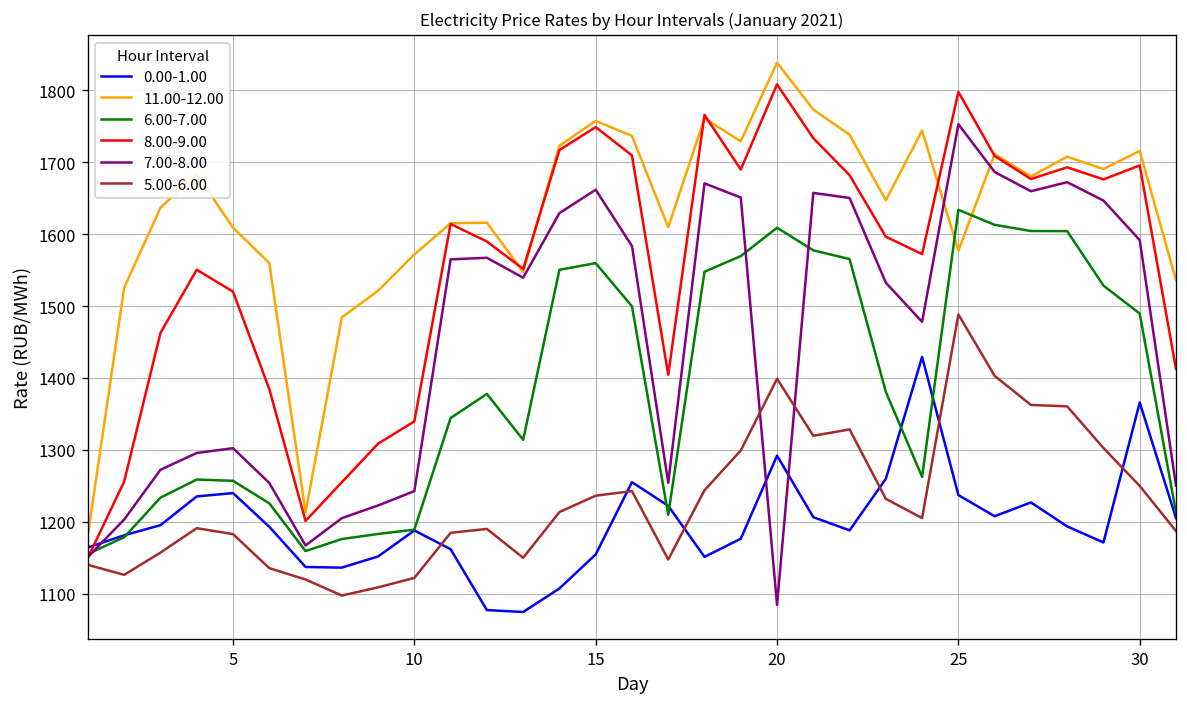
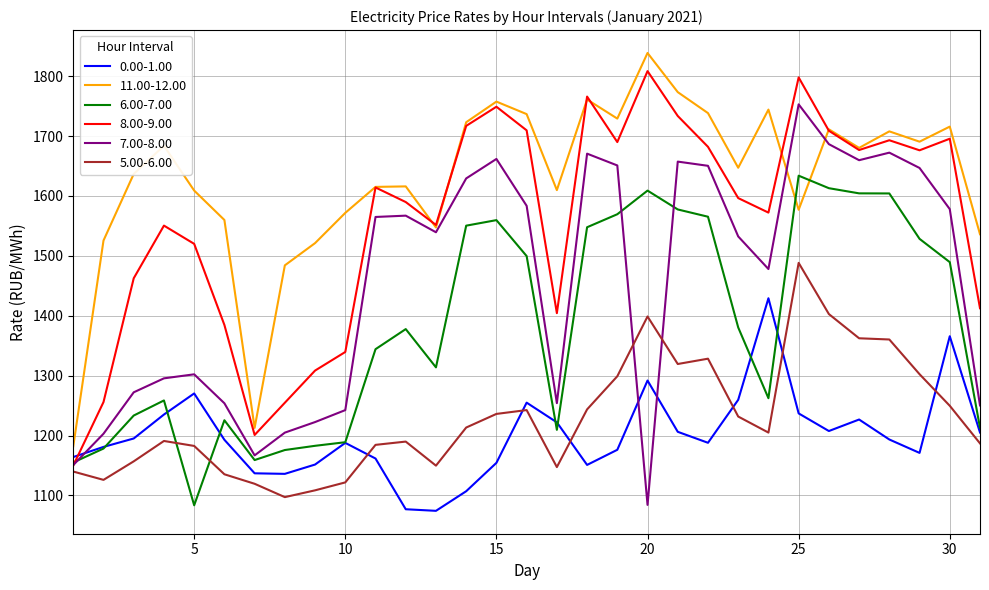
  {
    "0.00-1.00": {
-     "5": 1240,
+     "5": 1270,
      "15": 1150,
      "20": 1290,
      "25": 1240,
      "30": 1370
    },
    "11.00-12.00": {
      "5": 1610,
      "10": 1570,
      "15": 1760,
      "20": 1840,
      "25": 1580,
      "30": 1720
    },
    "6.00-7.00": {
-     "5": 1260,
+     "5": 1080,
      "15": 1560,
      "20": 1610,
      "25": 1630,
      "30": 1490
    },
    "8.00-9.00": {
      "5": 1520,
      "10": 1340,
      "15": 1750,
      "20": 1810,
      "25": 1800,
      "30": 1700
    },
    "7.00-8.00": {
      "5": 1300,
      "10": 1240,
      "15": 1660,
      "20": 1080,
      "25": 1750,
-     "30": 1590
+     "30": 1580
    },
    "5.00-6.00": {
      "5": 1180,
      "10": 1120,
      "15": 1240,
      "20": 1400,
      "25": 1490,
      "30": 1250
    }
  }
